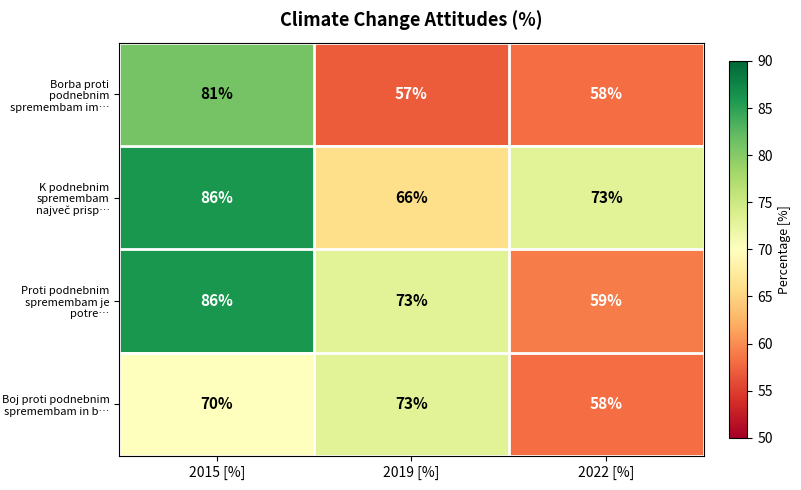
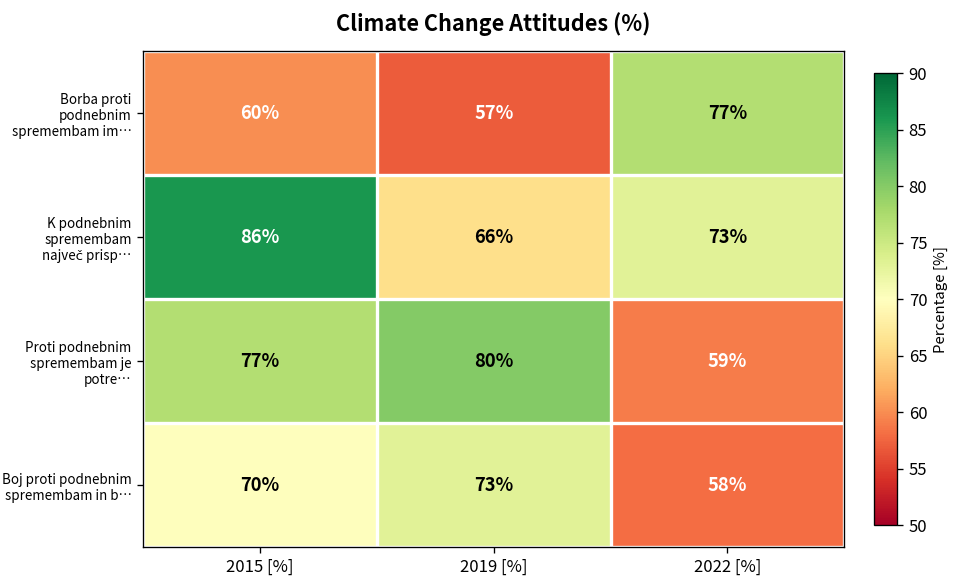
  {
    "Borba proti podnebnim spremembam im…": {
-     "2015 [%]": "81%",
+     "2015 [%]": "60%",
      "2019 [%]": "57%",
-     "2022 [%]": "58%"
+     "2022 [%]": "77%"
    },
    "K podnebnim spremembam največ prisp…": {
      "2015 [%]": "86%",
      "2019 [%]": "66%",
      "2022 [%]": "73%"
    },
    "Proti podnebnim spremembam je potre…": {
-     "2015 [%]": "86%",
-     "2019 [%]": "73%",
+     "2015 [%]": "77%",
+     "2019 [%]": "80%",
      "2022 [%]": "59%"
    },
    "Boj proti podnebnim spremembam in b…": {
      "2015 [%]": "70%",
      "2019 [%]": "73%",
      "2022 [%]": "58%"
    }
  }
